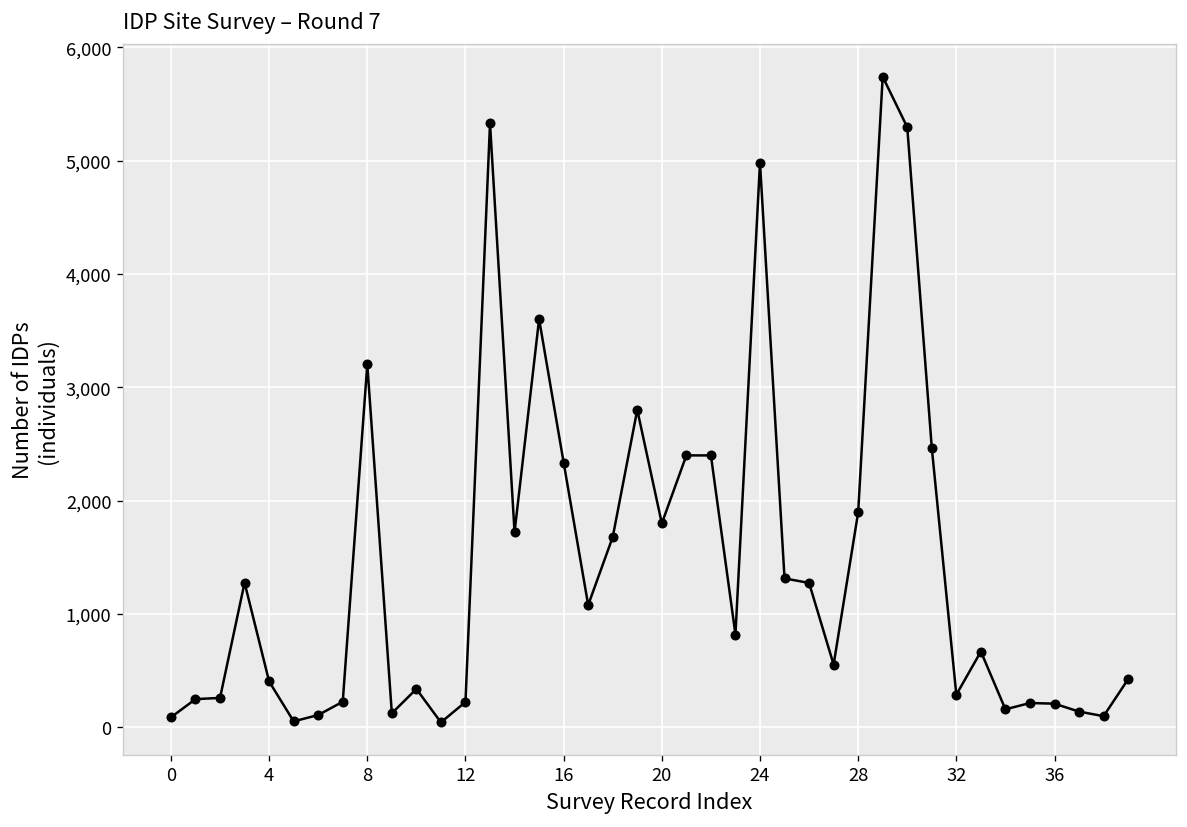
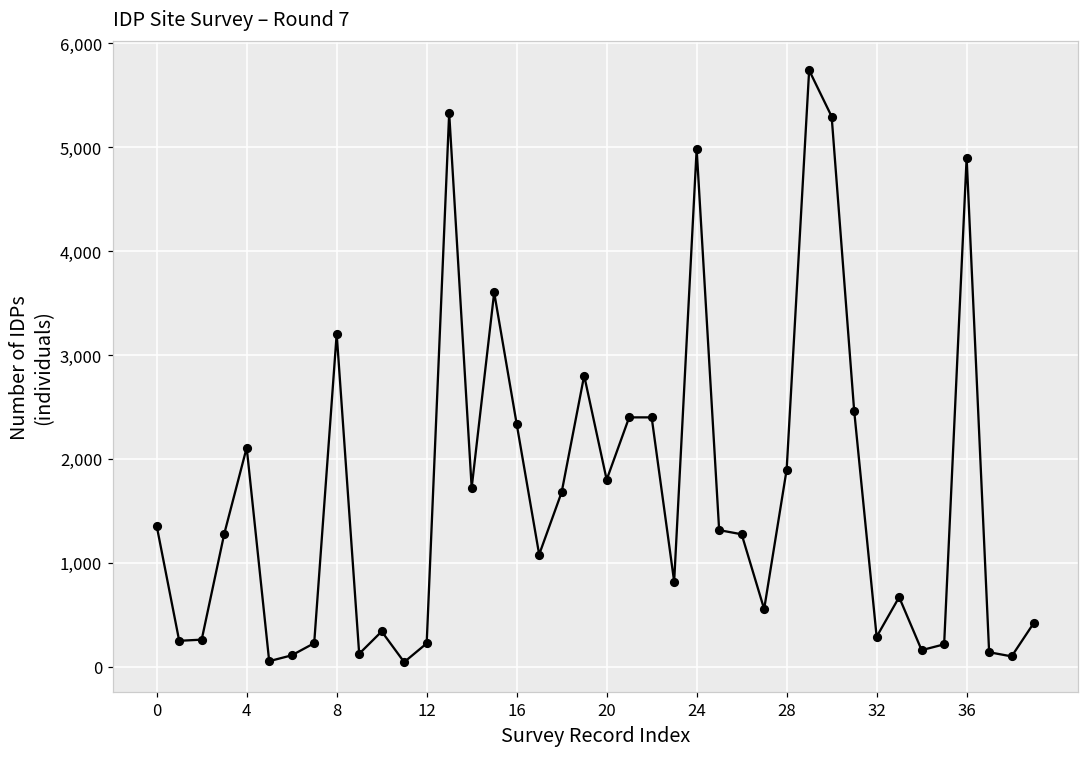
  {
-   "0": "100",
-   "4": "400",
+   "0": "1,400",
+   "4": "2,100",
    "8": "3,200",
    "12": "200",
    "16": "2,300",
    "20": "1,800",
    "24": "5,000",
    "28": "1,900",
    "32": "300",
-   "36": "200"
+   "36": "4,900"
  }
